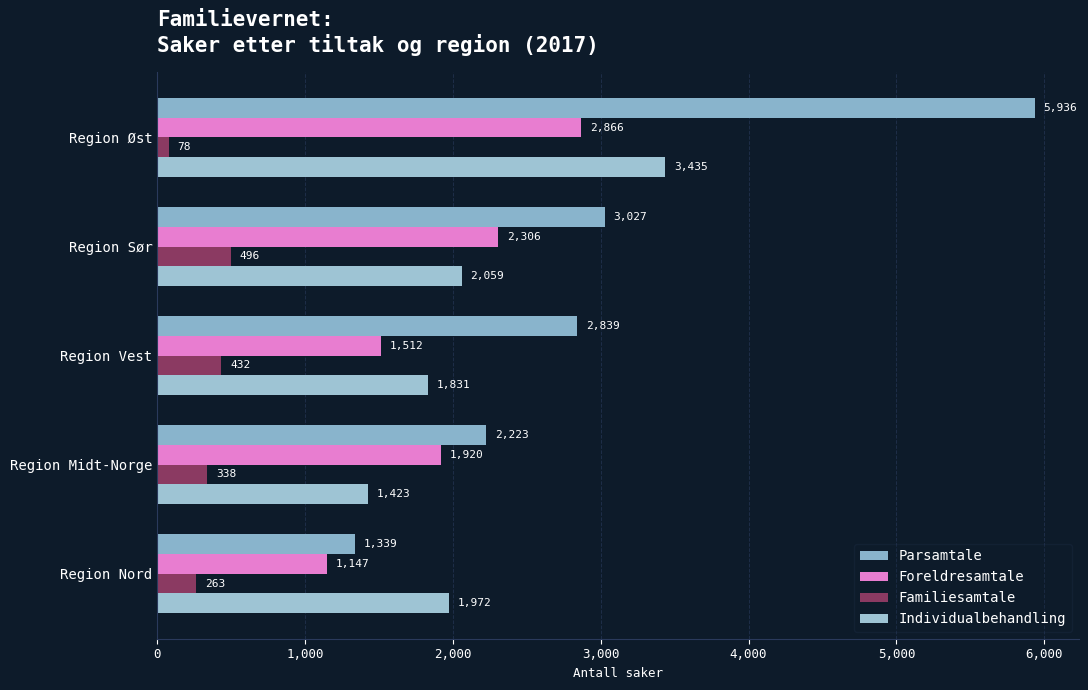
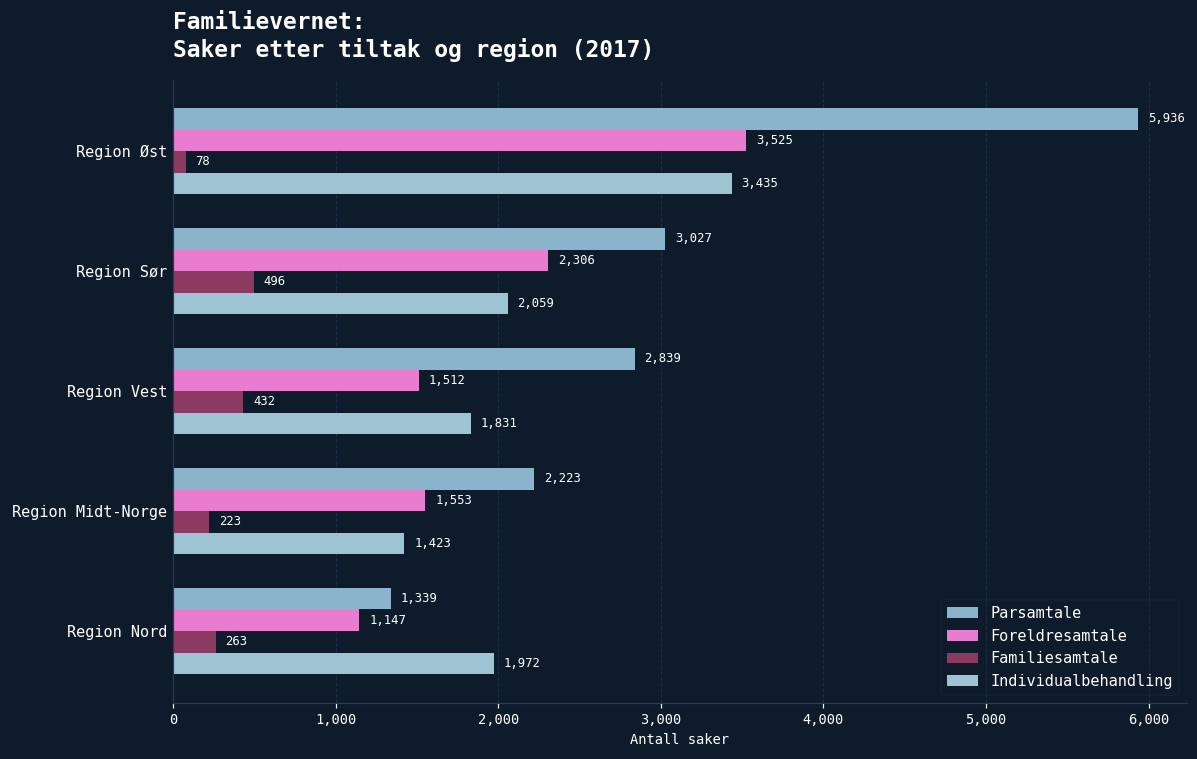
  {
    "Foreldresamtale": {
-     "Region Øst": "2,866",
+     "Region Øst": "3,525",
      "Region Sør": "2,306",
      "Region Vest": "1,512",
-     "Region Midt-Norge": "1,920",
+     "Region Midt-Norge": "1,553",
      "Region Nord": "1,147"
    },
    "Familiesamtale": {
      "Region Øst": "78",
      "Region Sør": "496",
      "Region Vest": "432",
-     "Region Midt-Norge": "338",
+     "Region Midt-Norge": "223",
      "Region Nord": "263"
    }
  }
